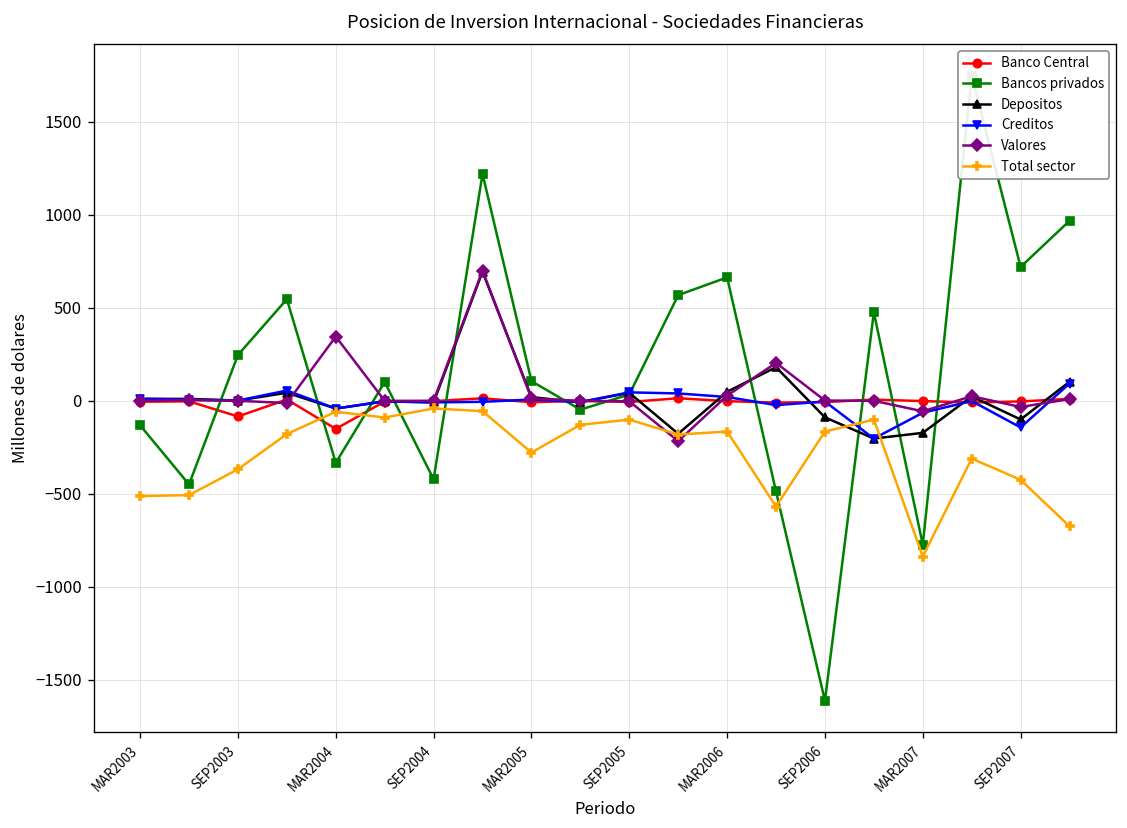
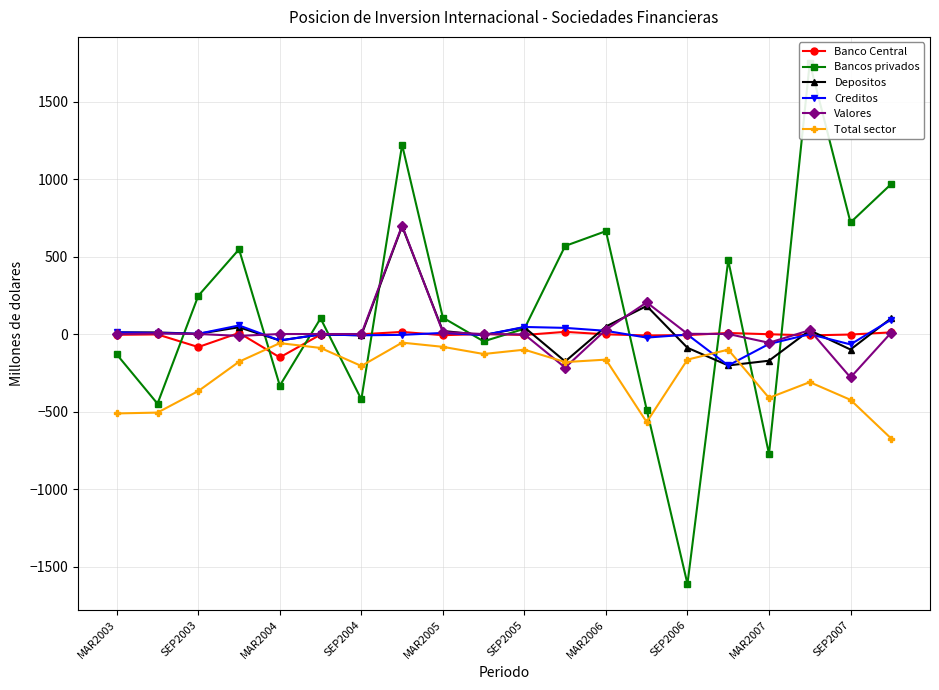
  {
    "Banco Central": {
      "SEP2003": -80,
      "MAR2004": -150,
      "MAR2006": 0,
      "MAR2007": 0,
      "SEP2007": 0
    },
    "Bancos privados": {
      "MAR2003": -130,
      "SEP2003": 250,
      "MAR2004": -330,
      "SEP2004": -420,
      "MAR2005": 110,
      "MAR2006": 660,
      "SEP2006": -1610,
      "MAR2007": -770,
      "SEP2007": 720
    },
    "Depositos": {
      "MAR2006": 50,
      "SEP2006": -90,
      "MAR2007": -170,
      "SEP2007": -100
    },
    "Creditos": {
-     "SEP2007": -140
+     "SEP2007": -70
    },
    "Valores": {
-     "MAR2004": 350,
-     "SEP2007": -30
+     "MAR2004": 0,
+     "SEP2007": -280
    },
    "Total sector": {
      "MAR2003": -510,
      "SEP2003": -370,
      "MAR2004": -60,
-     "SEP2004": -40,
-     "MAR2005": -280,
+     "SEP2004": -210,
+     "MAR2005": -80,
      "SEP2005": -100,
      "MAR2006": -170,
      "SEP2006": -170,
-     "MAR2007": -840,
+     "MAR2007": -410,
      "SEP2007": -420
    }
  }
